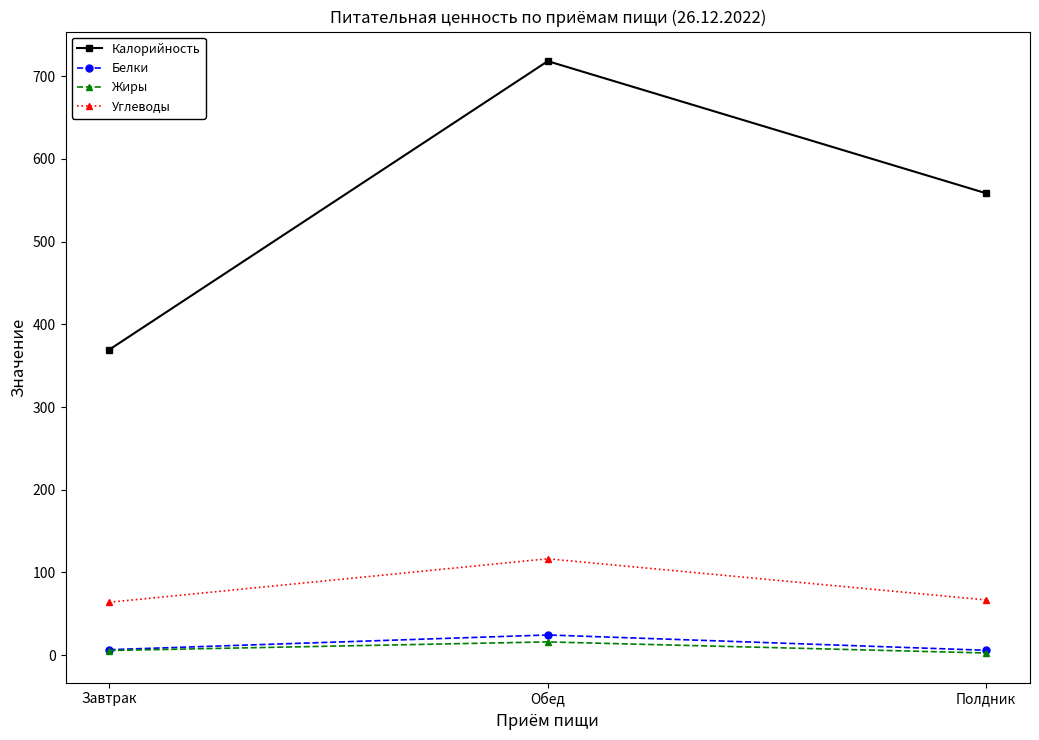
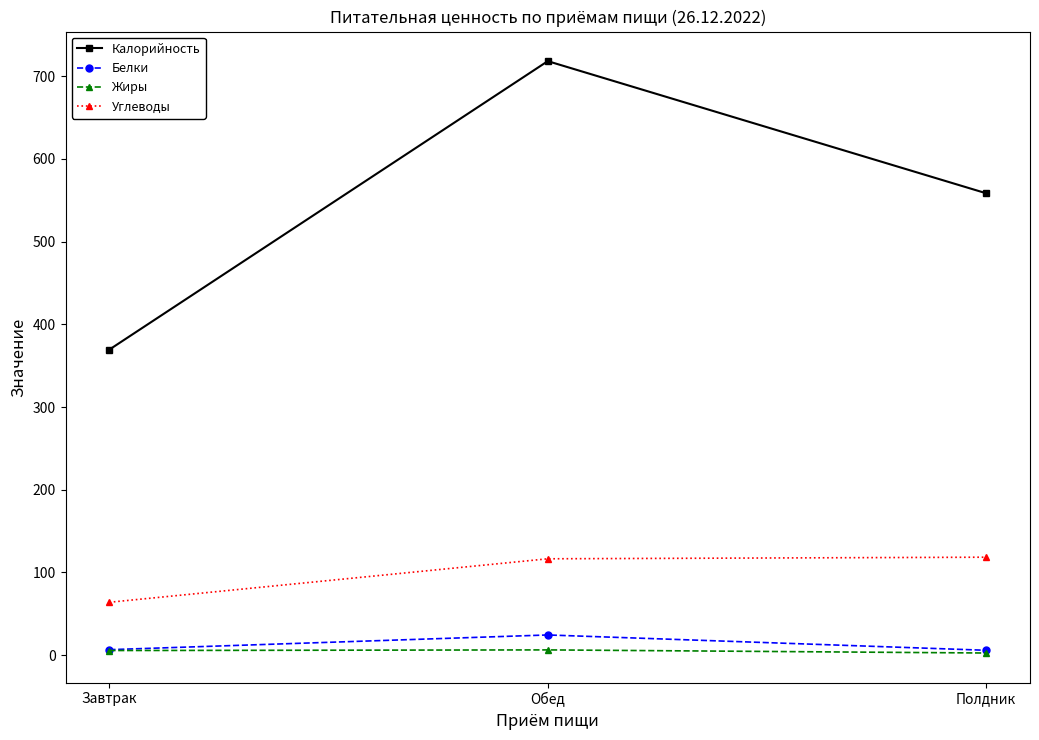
  {
    "Калорийность": {
      "Завтрак": 370,
      "Обед": 720,
      "Полдник": 560
    },
    "Белки": {
      "Обед": 20,
      "Полдник": 10
    },
    "Жиры": {
-     "Обед": 20,
+     "Обед": 10,
      "Полдник": 0
    },
    "Углеводы": {
      "Завтрак": 60,
      "Обед": 120,
-     "Полдник": 70
+     "Полдник": 120
    }
  }
